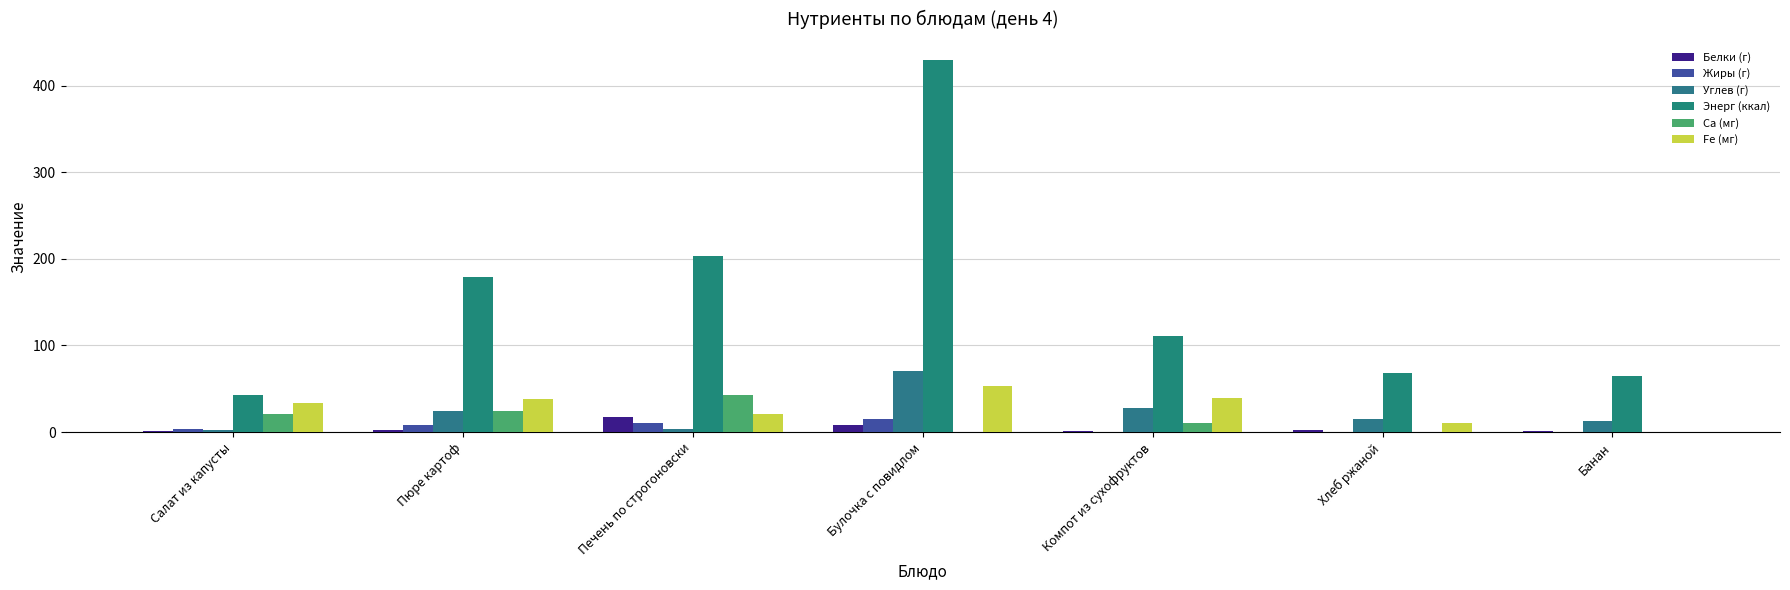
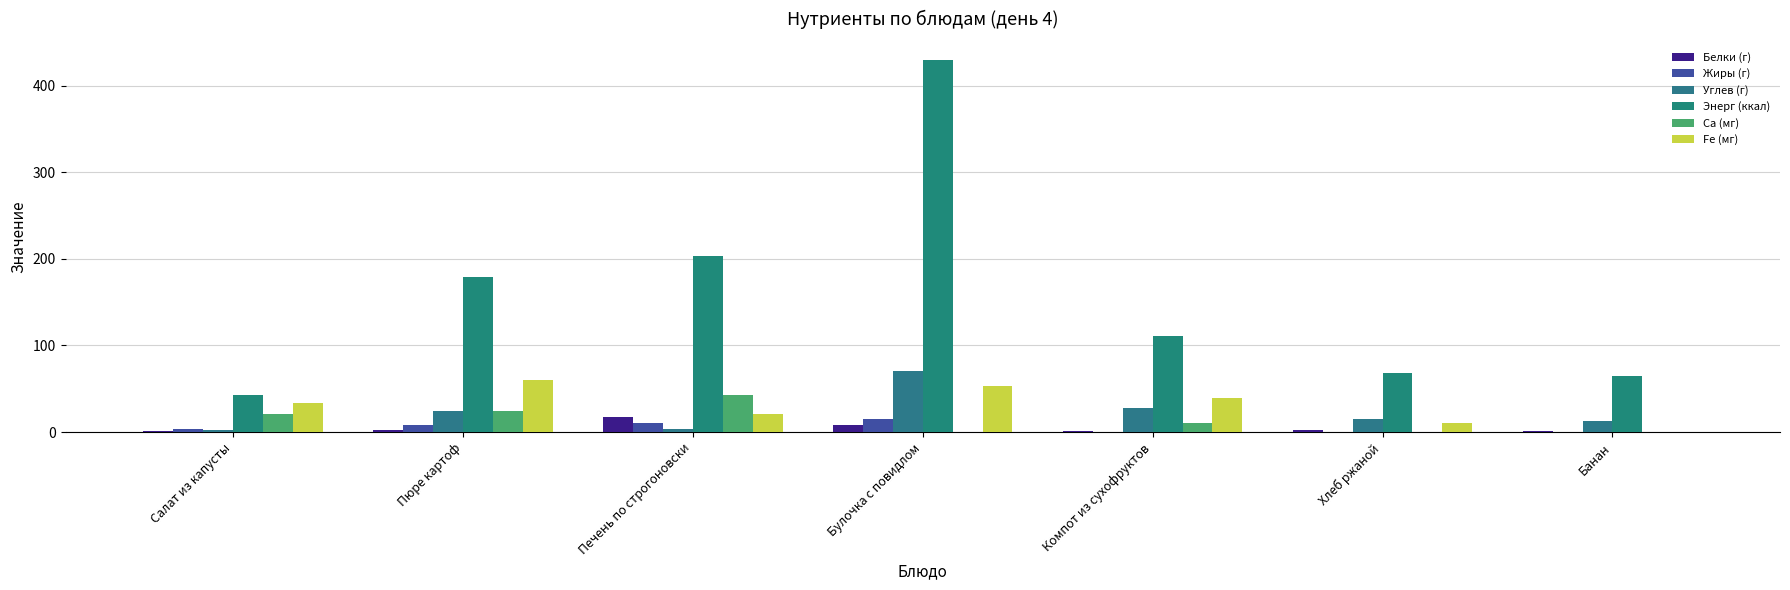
  {
    "Fe (мг)": {
      "Салат из капусты": 30,
-     "Пюре картоф": 40,
+     "Пюре картоф": 60,
      "Печень по строгоновски": 20,
      "Булочка с повидлом": 50,
      "Компот из сухофруктов": 40,
      "Хлеб ржаной": 10,
      "Банан": 0
    }
  }
